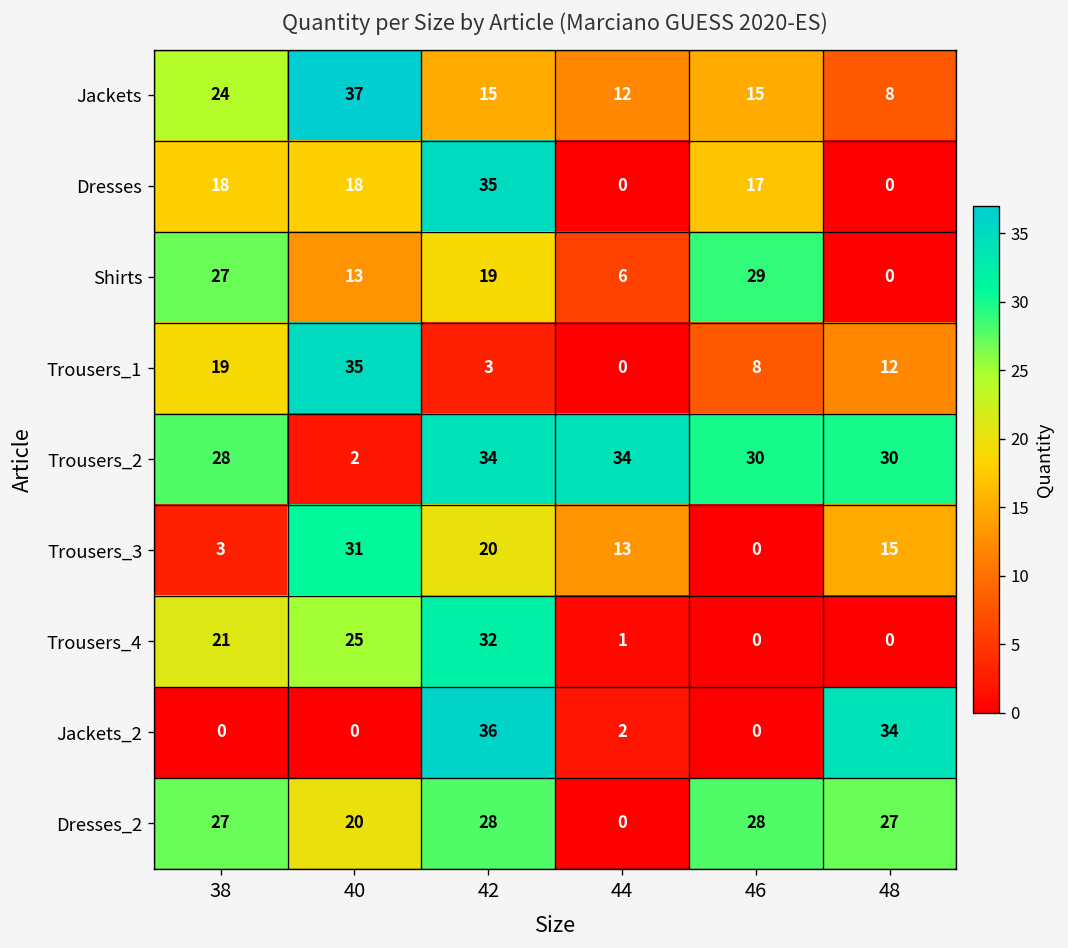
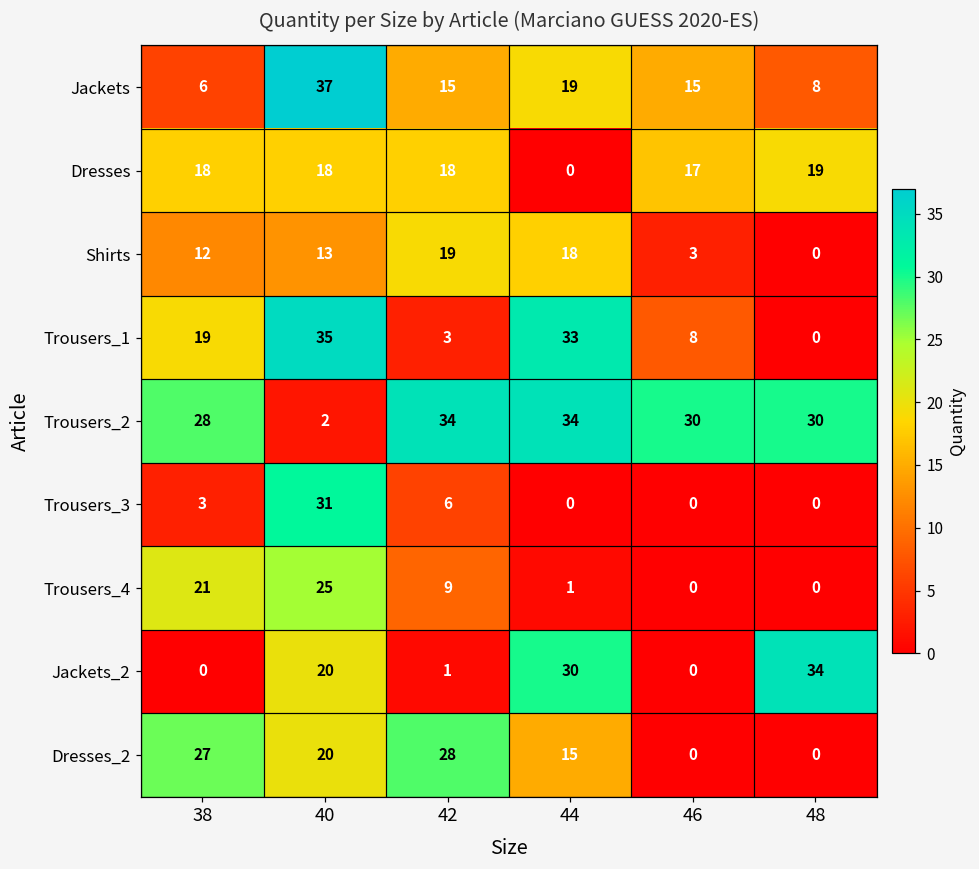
  {
    "Jackets": {
-     "38": 24,
+     "38": 6,
      "40": 37,
      "42": 15,
-     "44": 12,
+     "44": 19,
      "46": 15,
      "48": 8
    },
    "Dresses": {
      "38": 18,
      "40": 18,
-     "42": 35,
+     "42": 18,
      "44": 0,
      "46": 17,
-     "48": 0
+     "48": 19
    },
    "Shirts": {
-     "38": 27,
+     "38": 12,
      "40": 13,
      "42": 19,
-     "44": 6,
-     "46": 29,
+     "44": 18,
+     "46": 3,
      "48": 0
    },
    "Trousers_1": {
      "38": 19,
      "40": 35,
      "42": 3,
-     "44": 0,
+     "44": 33,
      "46": 8,
-     "48": 12
+     "48": 0
    },
    "Trousers_2": {
      "38": 28,
      "40": 2,
      "42": 34,
      "44": 34,
      "46": 30,
      "48": 30
    },
    "Trousers_3": {
      "38": 3,
      "40": 31,
-     "42": 20,
-     "44": 13,
+     "42": 6,
+     "44": 0,
      "46": 0,
-     "48": 15
+     "48": 0
    },
    "Trousers_4": {
      "38": 21,
      "40": 25,
-     "42": 32,
+     "42": 9,
      "44": 1,
      "46": 0,
      "48": 0
    },
    "Jackets_2": {
      "38": 0,
-     "40": 0,
-     "42": 36,
-     "44": 2,
+     "40": 20,
+     "42": 1,
+     "44": 30,
      "46": 0,
      "48": 34
    },
    "Dresses_2": {
      "38": 27,
      "40": 20,
      "42": 28,
-     "44": 0,
-     "46": 28,
-     "48": 27
+     "44": 15,
+     "46": 0,
+     "48": 0
    }
  }
